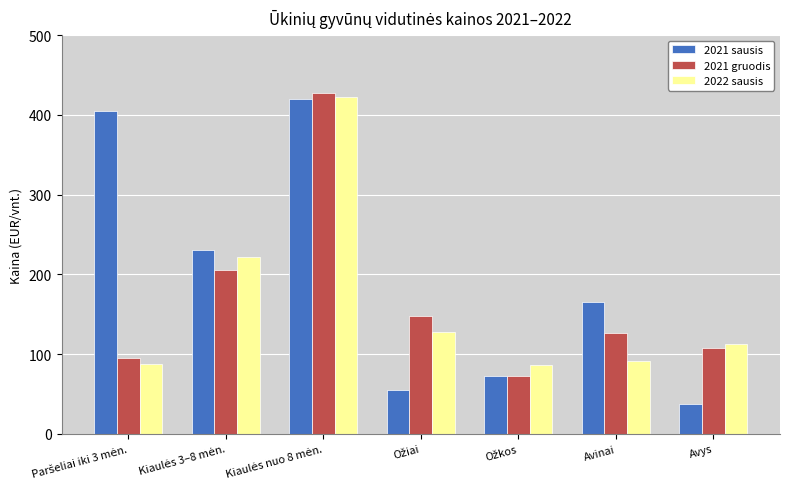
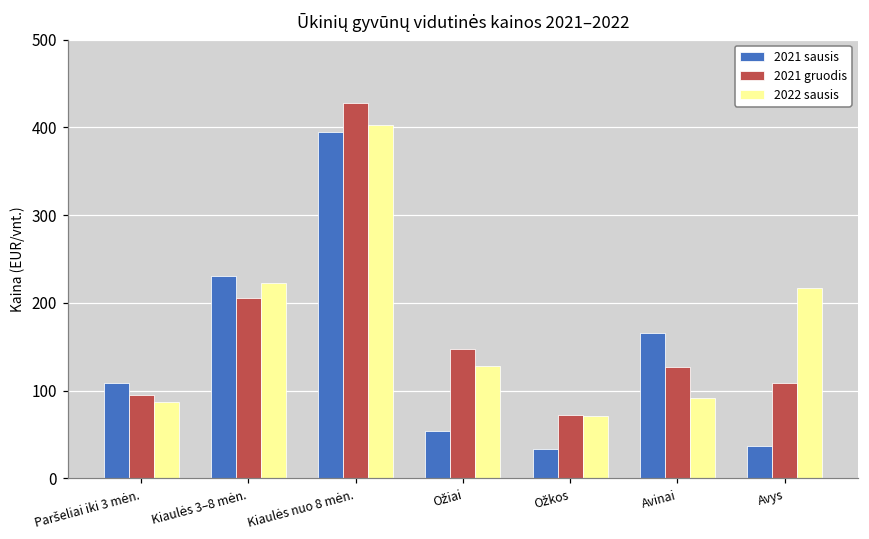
  {
    "2021 sausis": {
-     "Paršeliai iki 3 mėn.": 400,
+     "Paršeliai iki 3 mėn.": 110,
      "Kiaulės 3–8 mėn.": 230,
-     "Kiaulės nuo 8 mėn.": 420,
+     "Kiaulės nuo 8 mėn.": 400,
      "Ožiai": 50,
-     "Ožkos": 70,
+     "Ožkos": 30,
      "Avinai": 170,
      "Avys": 40
    },
    "2021 gruodis": {
      "Paršeliai iki 3 mėn.": 90,
      "Kiaulės 3–8 mėn.": 210,
      "Kiaulės nuo 8 mėn.": 430,
      "Ožiai": 150,
      "Ožkos": 70,
      "Avinai": 130,
      "Avys": 110
    },
    "2022 sausis": {
      "Paršeliai iki 3 mėn.": 90,
      "Kiaulės 3–8 mėn.": 220,
-     "Kiaulės nuo 8 mėn.": 420,
+     "Kiaulės nuo 8 mėn.": 400,
      "Ožiai": 130,
-     "Ožkos": 90,
+     "Ožkos": 70,
      "Avinai": 90,
-     "Avys": 110
+     "Avys": 220
    }
  }
